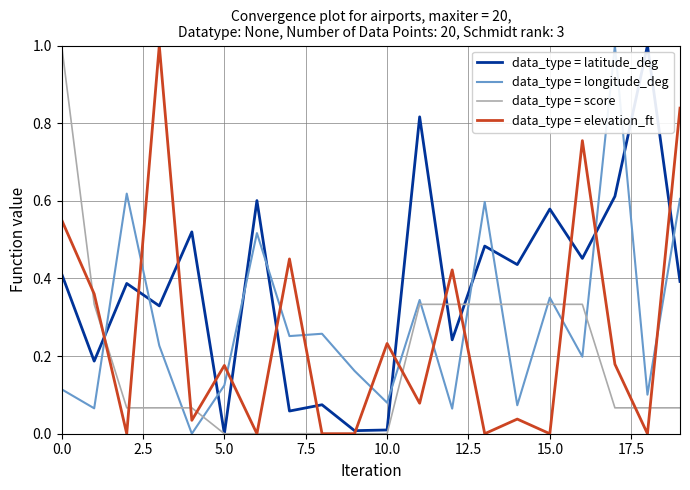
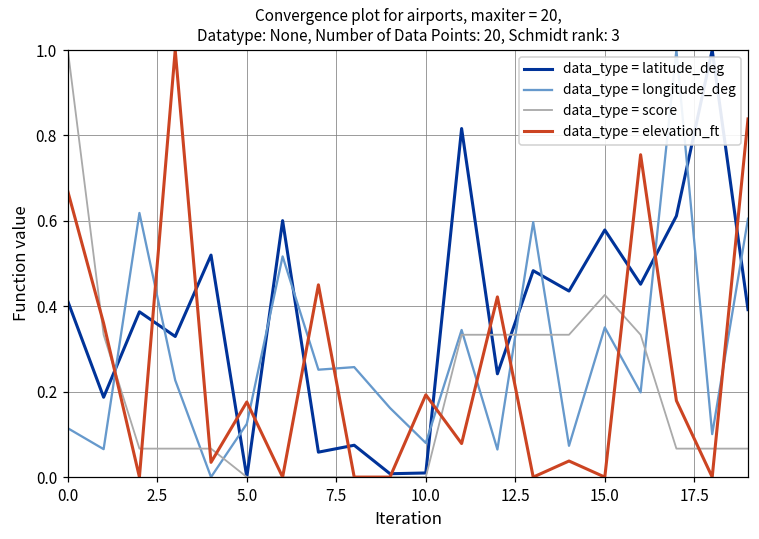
  {
    "data_type = latitude_deg": {
      "0.0": 0.41,
      "10.0": 0.01,
      "15.0": 0.58
    },
    "data_type = longitude_deg": {
      "0.0": 0.11,
      "5.0": 0.12,
      "10.0": 0.08,
      "15.0": 0.35
    },
    "data_type = score": {
      "0.0": 1.00,
      "10.0": 0.00,
-     "15.0": 0.33
+     "15.0": 0.43
    },
    "data_type = elevation_ft": {
-     "0.0": 0.55,
+     "0.0": 0.67,
      "5.0": 0.18,
-     "10.0": 0.23,
+     "10.0": 0.19,
      "15.0": 0.00
    }
  }
